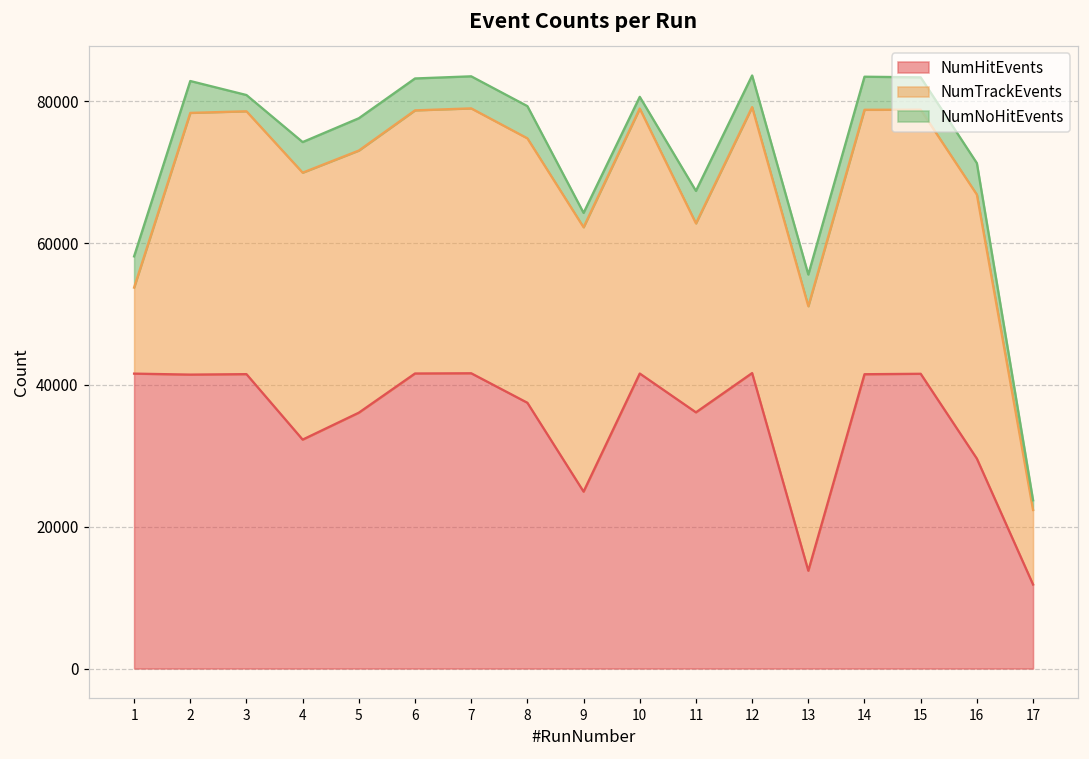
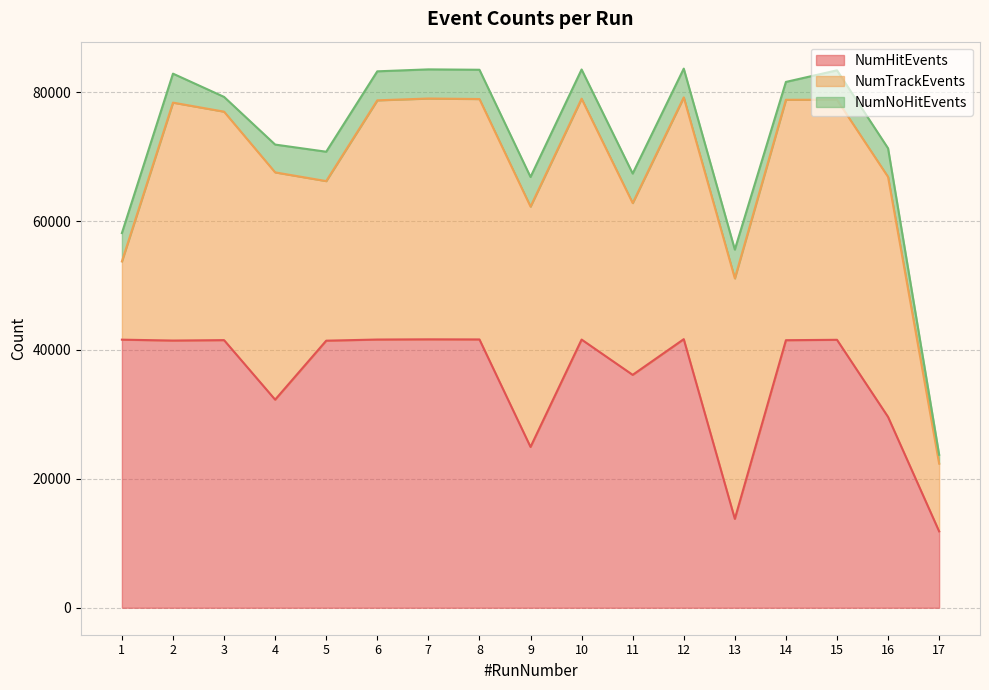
  {
    "NumHitEvents": {
      "1": 42000,
      "2": 41000,
      "3": 42000,
      "4": 32000,
-     "5": 36000,
+     "5": 41000,
      "6": 42000,
      "7": 42000,
-     "8": 37000,
+     "8": 42000,
      "9": 25000,
      "10": 42000,
      "11": 36000,
      "12": 42000,
      "13": 14000,
      "14": 42000,
      "15": 42000,
      "16": 30000,
      "17": 12000
    },
    "NumTrackEvents": {
      "1": 12000,
      "2": 37000,
-     "3": 37000,
-     "4": 38000,
-     "5": 37000,
+     "3": 35000,
+     "4": 35000,
+     "5": 25000,
      "6": 37000,
      "7": 37000,
      "8": 37000,
      "9": 37000,
      "10": 37000,
      "11": 27000,
      "12": 38000,
      "13": 37000,
      "14": 37000,
      "16": 37000,
      "17": 11000
    },
    "NumNoHitEvents": {
      "1": 4000,
      "2": 4000,
      "3": 2000,
      "4": 4000,
      "5": 5000,
      "6": 4000,
      "7": 5000,
      "8": 5000,
-     "9": 2000,
-     "10": 2000,
+     "9": 5000,
+     "10": 5000,
      "11": 5000,
      "12": 4000,
      "13": 4000,
-     "14": 5000,
+     "14": 3000,
      "16": 4000,
      "17": 1000
    }
  }
